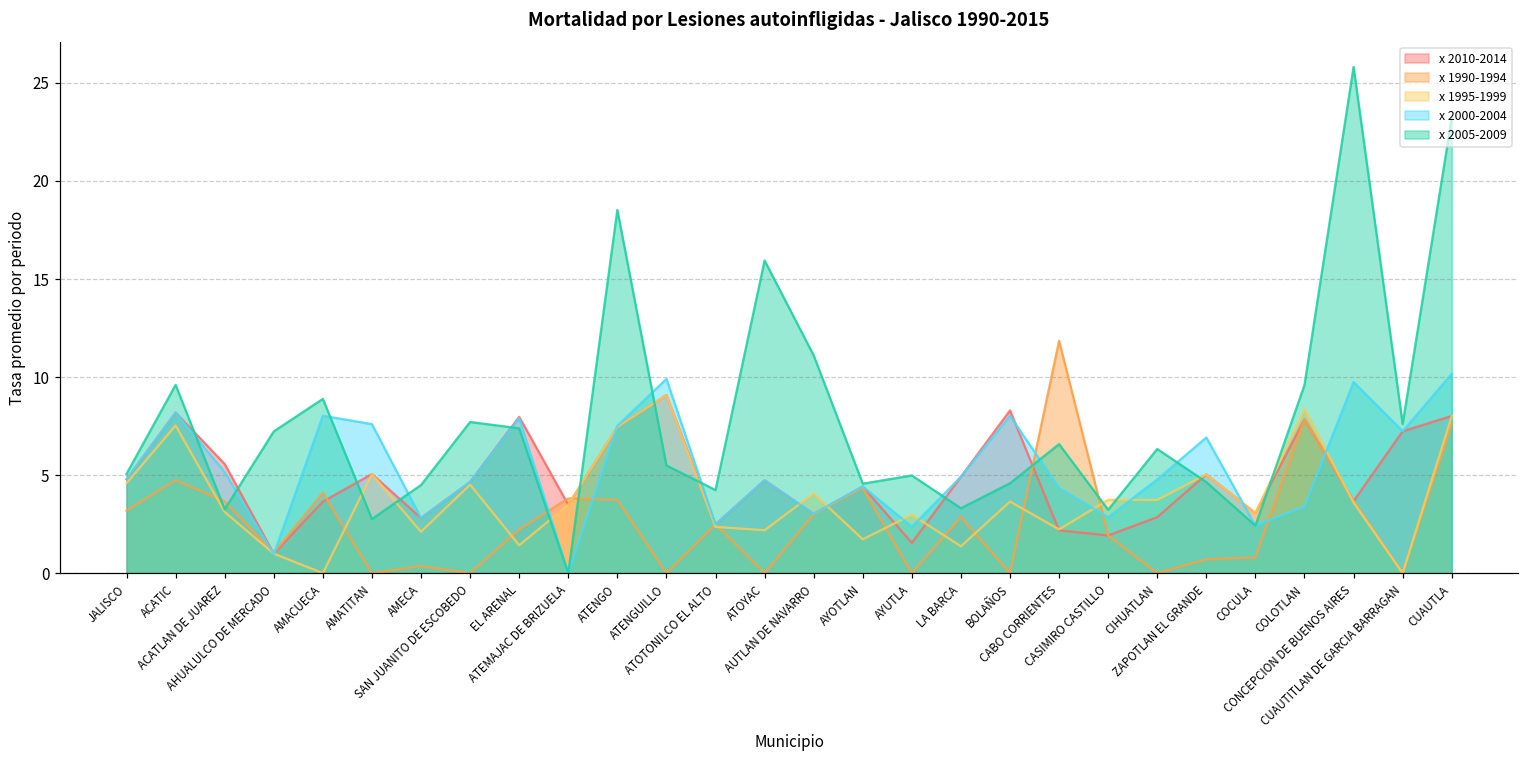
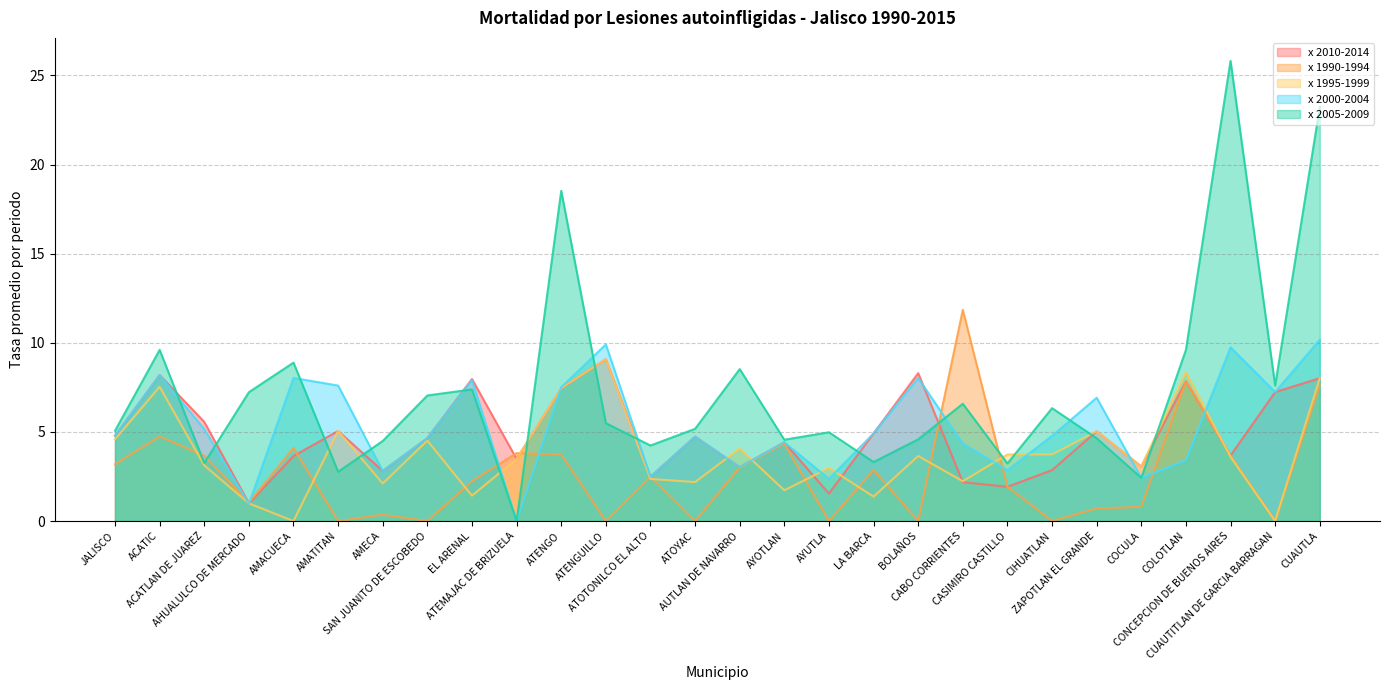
  {
    "x 2000-2004": {
      "ACATLAN DE JUAREZ": 5.2,
      "AMACUECA": 8.0,
      "AMATITAN": 7.6,
      "ATENGUILLO": 9.9,
      "AYUTLA": 2.4,
      "BOLAÑOS": 8.0,
      "CABO CORRIENTES": 4.3,
      "CASIMIRO CASTILLO": 2.9,
      "CIHUATLAN": 4.8,
      "ZAPOTLAN EL GRANDE": 6.9,
      "COLOTLAN": 3.4,
      "CONCEPCION DE BUENOS AIRES": 9.7,
      "CUAUTLA": 10.2
    },
    "x 2005-2009": {
      "JALISCO": 5.1,
      "ACATIC": 9.6,
      "AHUALULCO DE MERCADO": 7.2,
      "AMACUECA": 8.9,
      "AMATITAN": 2.8,
      "AMECA": 4.5,
-     "SAN JUANITO DE ESCOBEDO": 7.7,
+     "SAN JUANITO DE ESCOBEDO": 7.0,
      "EL ARENAL": 7.4,
      "ATENGO": 18.5,
      "ATENGUILLO": 5.5,
      "ATOTONILCO EL ALTO": 4.2,
-     "ATOYAC": 15.9,
-     "AUTLAN DE NAVARRO": 11.1,
+     "ATOYAC": 5.2,
+     "AUTLAN DE NAVARRO": 8.5,
      "AYOTLAN": 4.6,
      "AYUTLA": 5.0,
      "LA BARCA": 3.3,
      "BOLAÑOS": 4.6,
      "CABO CORRIENTES": 6.6,
      "CASIMIRO CASTILLO": 3.2,
      "CIHUATLAN": 6.3,
      "ZAPOTLAN EL GRANDE": 4.6,
      "COLOTLAN": 9.6,
      "CONCEPCION DE BUENOS AIRES": 25.8,
      "CUAUTITLAN DE GARCIA BARRAGAN": 7.6
    }
  }
